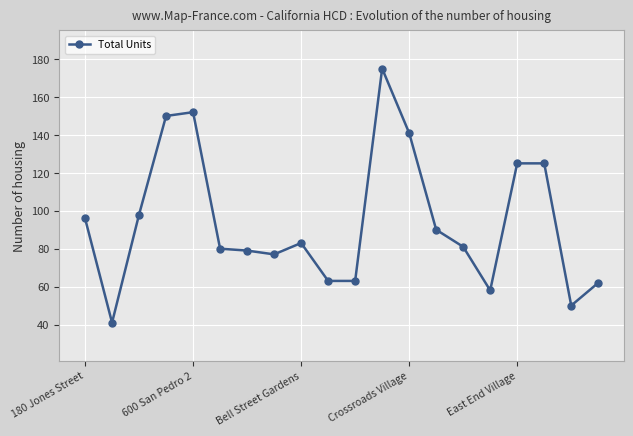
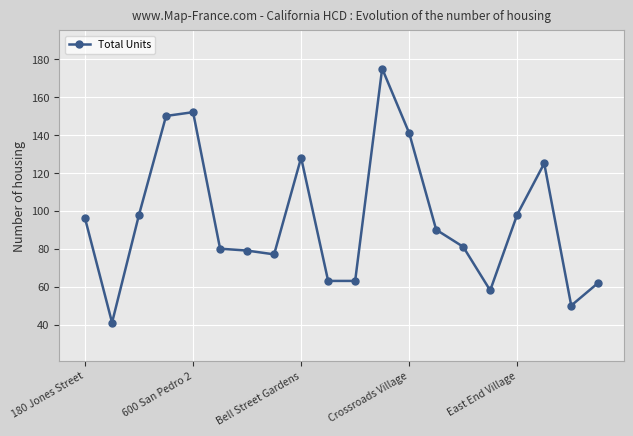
  {
    "180 Jones Street": 96,
    "600 San Pedro 2": 152,
-   "Bell Street Gardens": 83,
+   "Bell Street Gardens": 128,
    "Crossroads Village": 141,
-   "East End Village": 125
+   "East End Village": 98
  }
